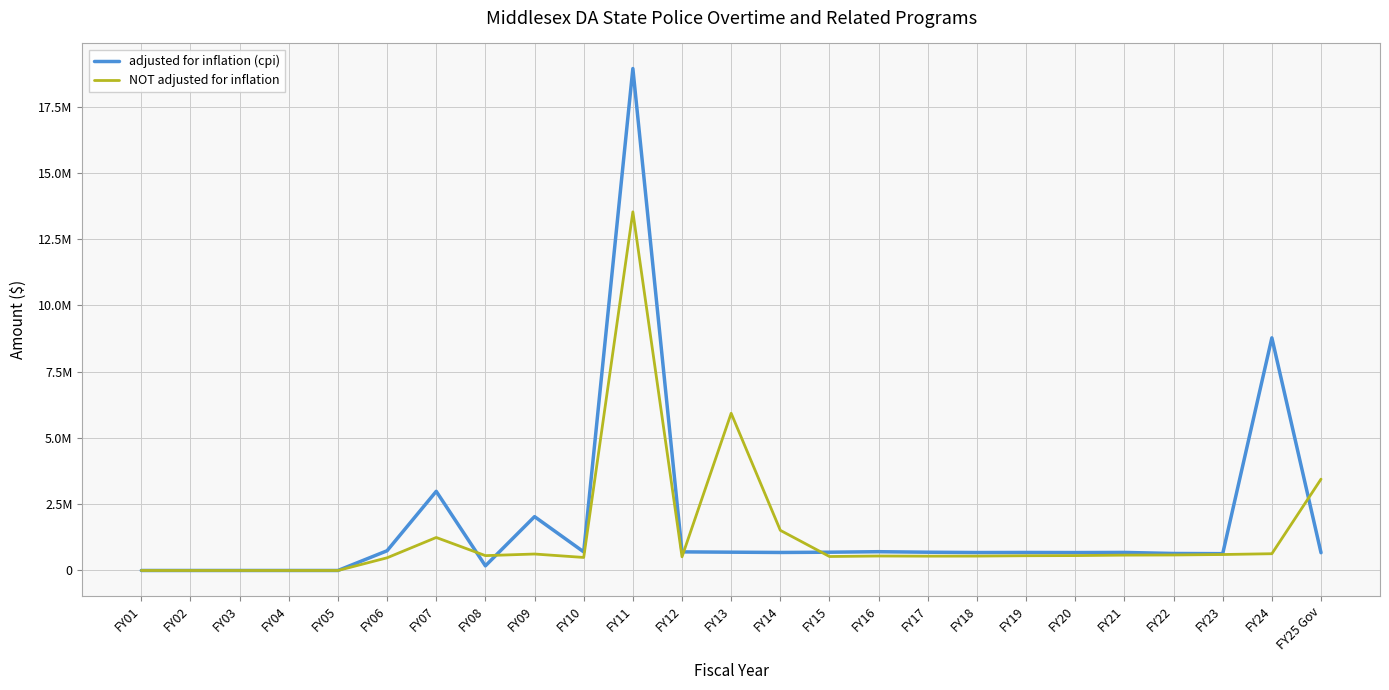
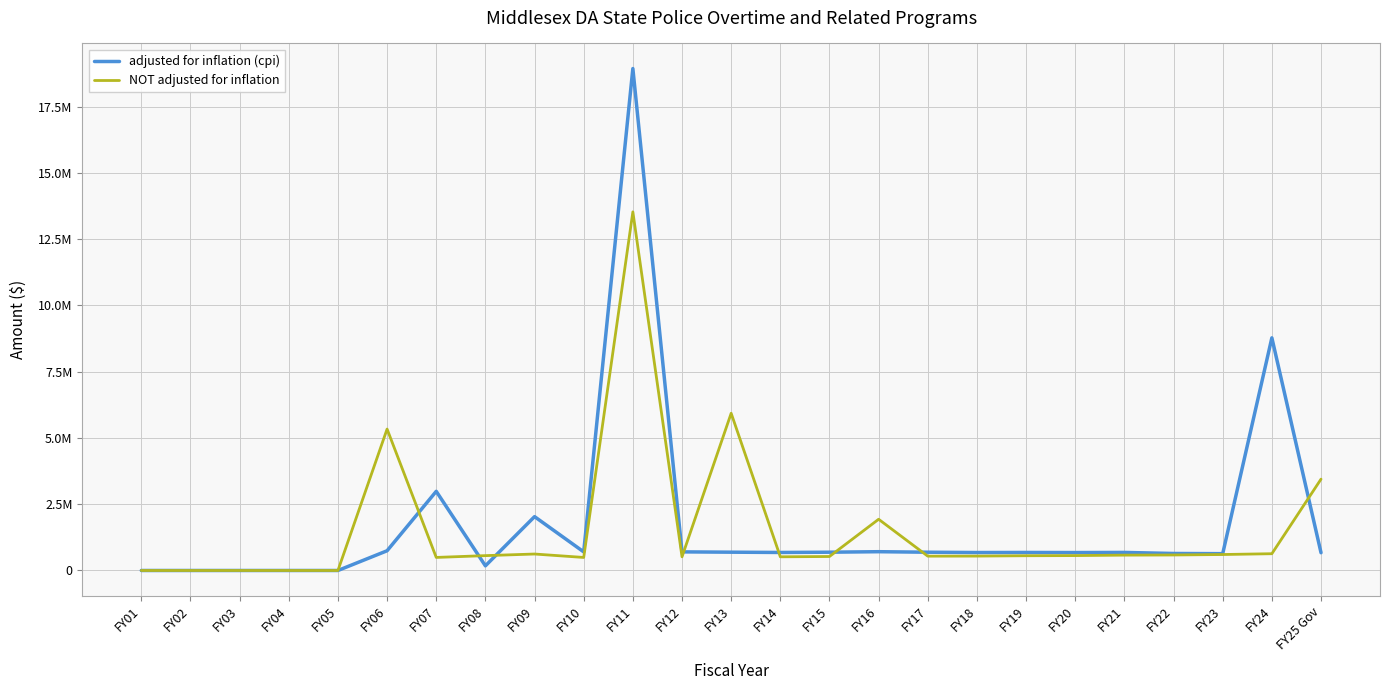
  {
    "adjusted for inflation (cpi)": {
      "FY06": 700000,
      "FY07": 3000000,
      "FY08": 200000,
      "FY09": 2000000,
      "FY10": 700000,
      "FY11": 18900000,
      "FY12": 700000,
      "FY13": 700000,
      "FY14": 700000,
      "FY15": 700000,
      "FY16": 700000,
      "FY17": 700000,
      "FY18": 700000,
      "FY19": 700000,
      "FY20": 700000,
      "FY21": 700000,
      "FY24": 8800000,
      "FY25 Gov": 700000
    },
    "NOT adjusted for inflation": {
-     "FY06": 500000,
-     "FY07": 1200000,
+     "FY06": 5300000,
+     "FY07": 500000,
      "FY08": 600000,
      "FY09": 600000,
      "FY10": 500000,
      "FY11": 13500000,
      "FY12": 500000,
      "FY13": 5900000,
-     "FY14": 1500000,
+     "FY14": 500000,
      "FY15": 500000,
-     "FY16": 500000,
+     "FY16": 1900000,
      "FY17": 500000,
      "FY18": 500000,
      "FY19": 600000,
      "FY20": 600000,
      "FY21": 600000,
      "FY24": 600000,
      "FY25 Gov": 3400000
    }
  }
